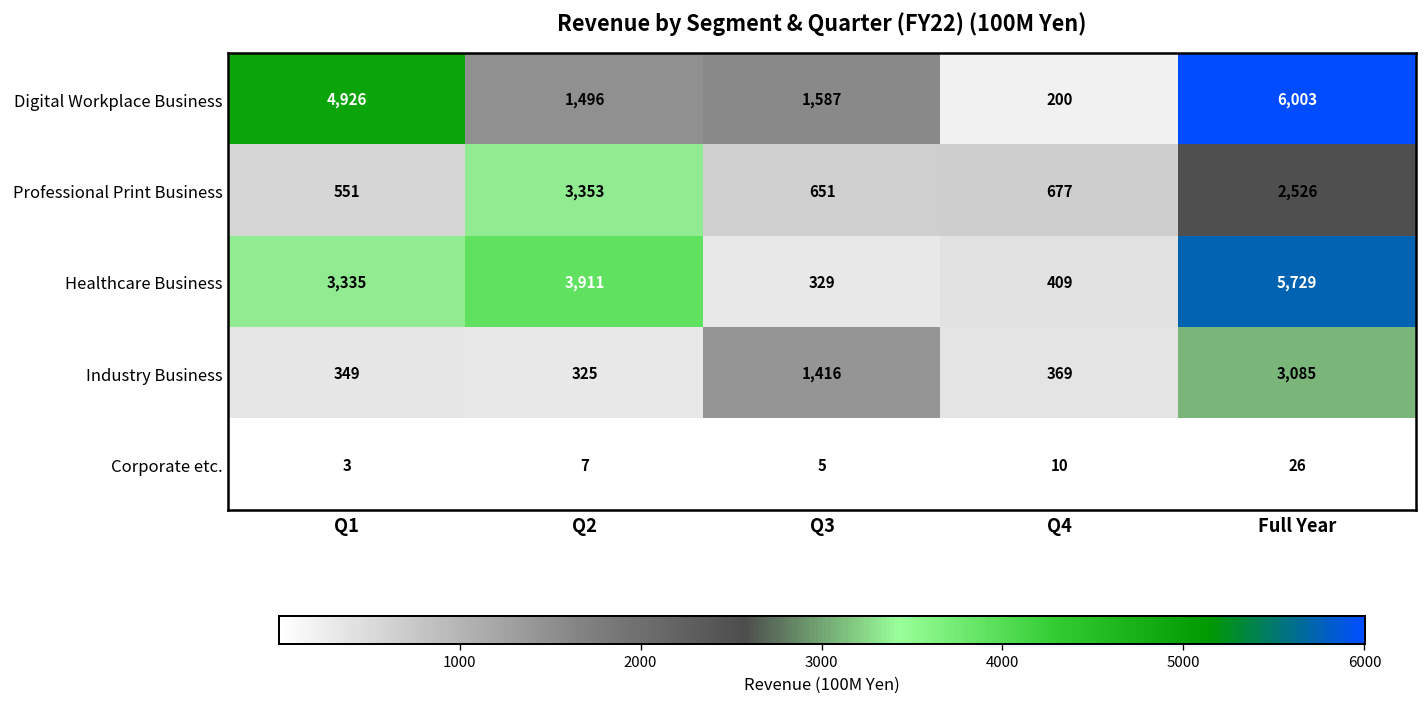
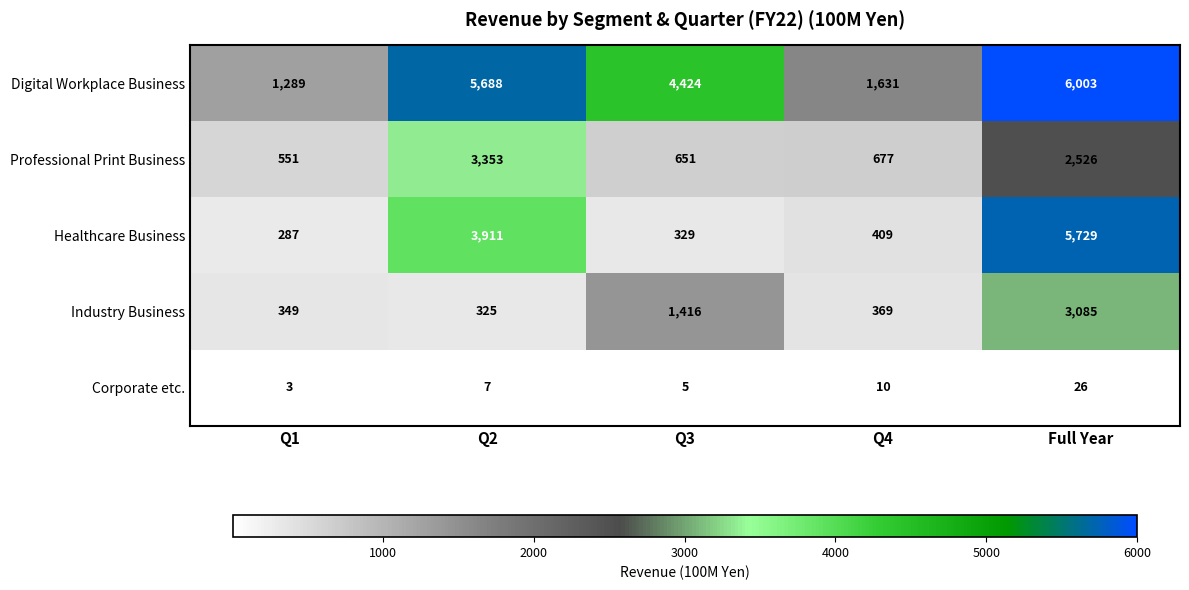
  {
    "Digital Workplace Business": {
-     "Q1": "4,926",
-     "Q2": "1,496",
-     "Q3": "1,587",
-     "Q4": "200",
+     "Q1": "1,289",
+     "Q2": "5,688",
+     "Q3": "4,424",
+     "Q4": "1,631",
      "Full Year": "6,003"
    },
    "Professional Print Business": {
      "Q1": "551",
      "Q2": "3,353",
      "Q3": "651",
      "Q4": "677",
      "Full Year": "2,526"
    },
    "Healthcare Business": {
-     "Q1": "3,335",
+     "Q1": "287",
      "Q2": "3,911",
      "Q3": "329",
      "Q4": "409",
      "Full Year": "5,729"
    },
    "Industry Business": {
      "Q1": "349",
      "Q2": "325",
      "Q3": "1,416",
      "Q4": "369",
      "Full Year": "3,085"
    },
    "Corporate etc.": {
      "Q1": "3",
      "Q2": "7",
      "Q3": "5",
      "Q4": "10",
      "Full Year": "26"
    }
  }
